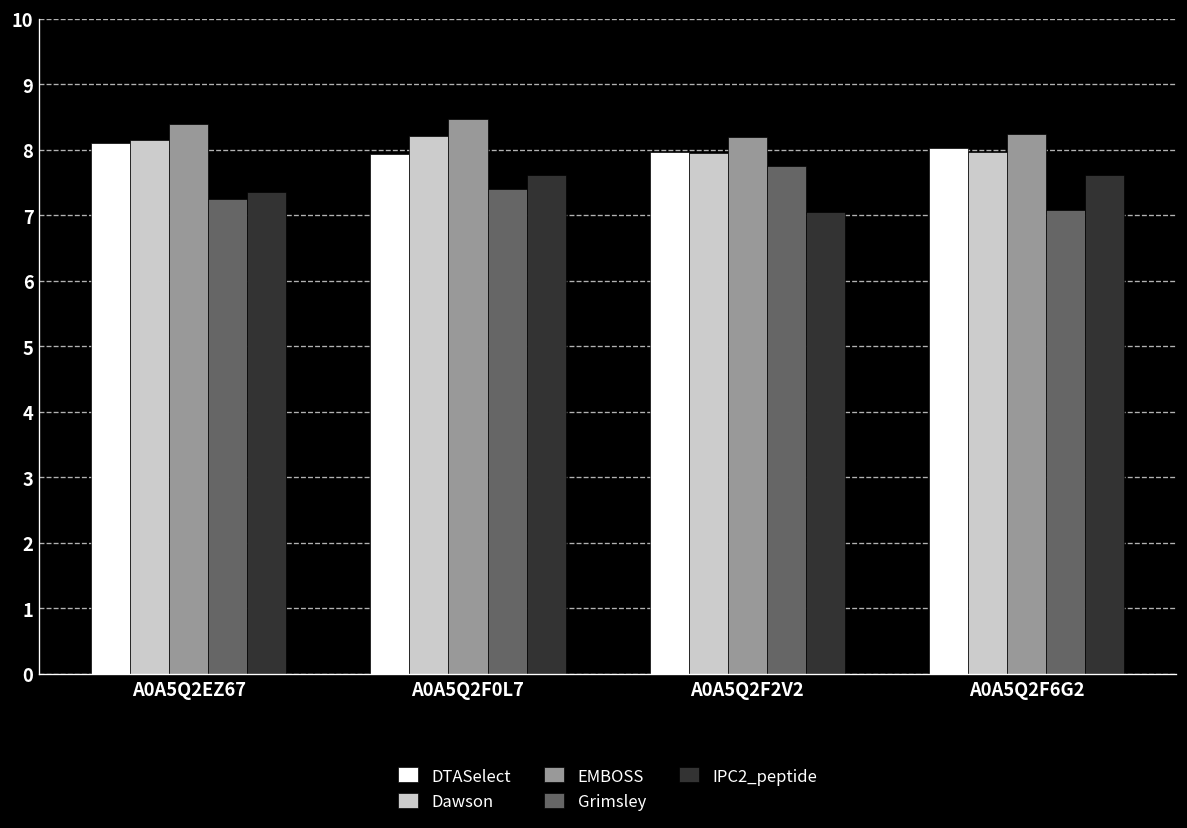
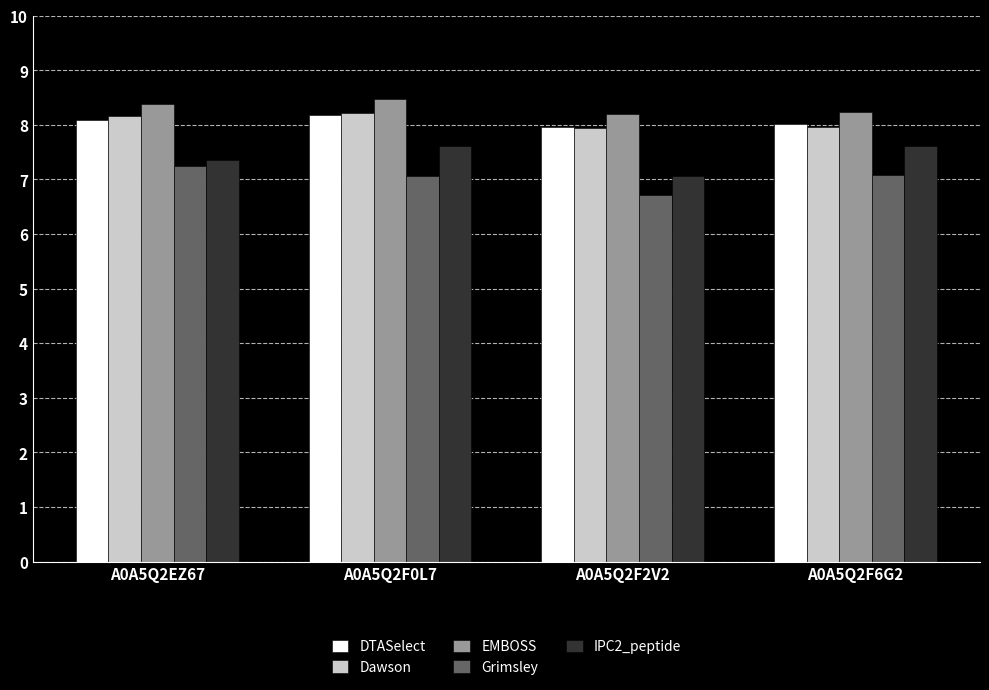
  {
    "DTASelect": {
      "A0A5Q2EZ67": 8.1,
-     "A0A5Q2F0L7": 7.9,
+     "A0A5Q2F0L7": 8.2,
      "A0A5Q2F2V2": 8.0,
      "A0A5Q2F6G2": 8.0
    },
    "Dawson": {
      "A0A5Q2EZ67": 8.2,
      "A0A5Q2F0L7": 8.2,
      "A0A5Q2F2V2": 8.0,
      "A0A5Q2F6G2": 8.0
    },
    "EMBOSS": {
      "A0A5Q2EZ67": 8.4,
      "A0A5Q2F0L7": 8.5,
      "A0A5Q2F2V2": 8.2,
      "A0A5Q2F6G2": 8.2
    },
    "Grimsley": {
      "A0A5Q2EZ67": 7.2,
-     "A0A5Q2F0L7": 7.4,
-     "A0A5Q2F2V2": 7.8,
+     "A0A5Q2F0L7": 7.1,
+     "A0A5Q2F2V2": 6.7,
      "A0A5Q2F6G2": 7.1
    },
    "IPC2_peptide": {
      "A0A5Q2EZ67": 7.4,
      "A0A5Q2F0L7": 7.6,
      "A0A5Q2F2V2": 7.1,
      "A0A5Q2F6G2": 7.6
    }
  }
